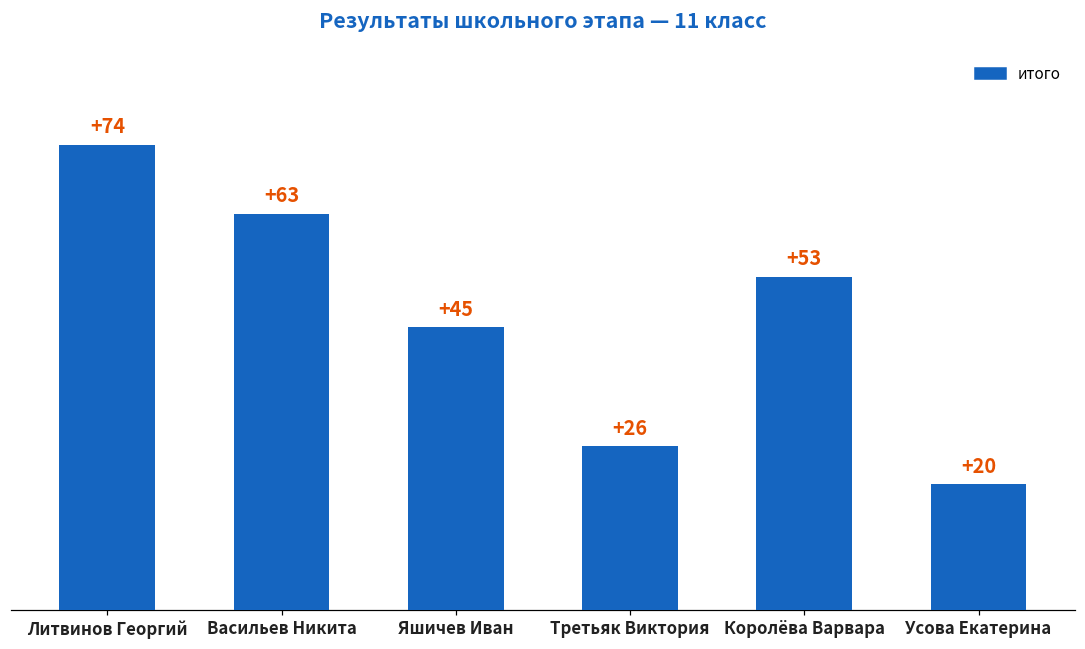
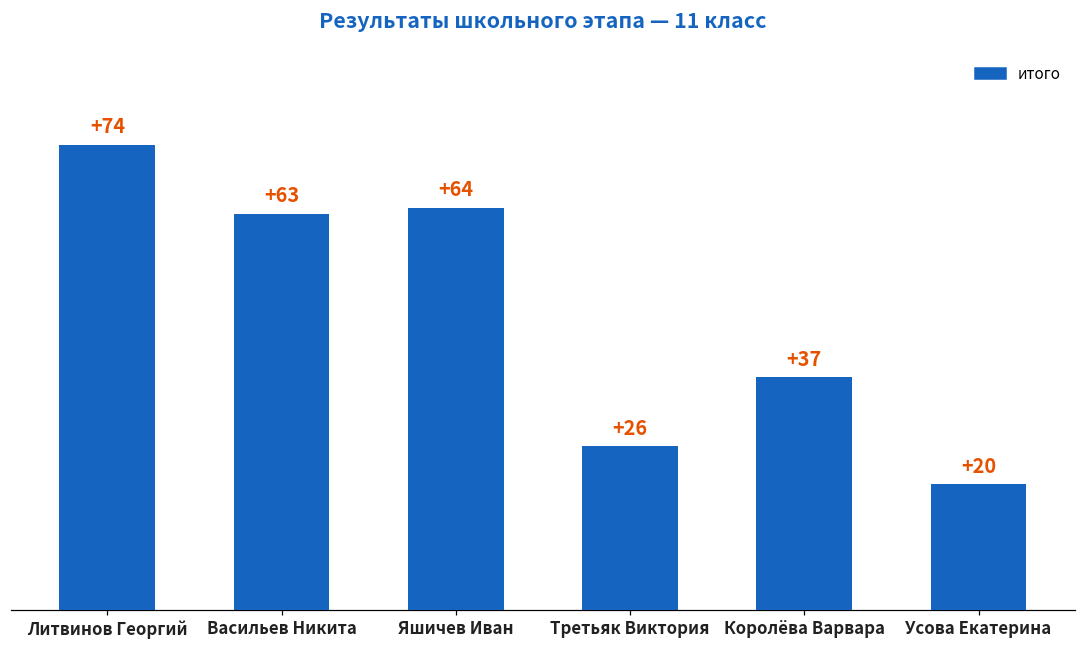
  {
    "Литвинов Георгий": "+74",
    "Васильев Никита": "+63",
-   "Яшичев Иван": "+45",
+   "Яшичев Иван": "+64",
    "Третьяк Виктория": "+26",
-   "Королёва Варвара": "+53",
+   "Королёва Варвара": "+37",
    "Усова Екатерина": "+20"
  }
